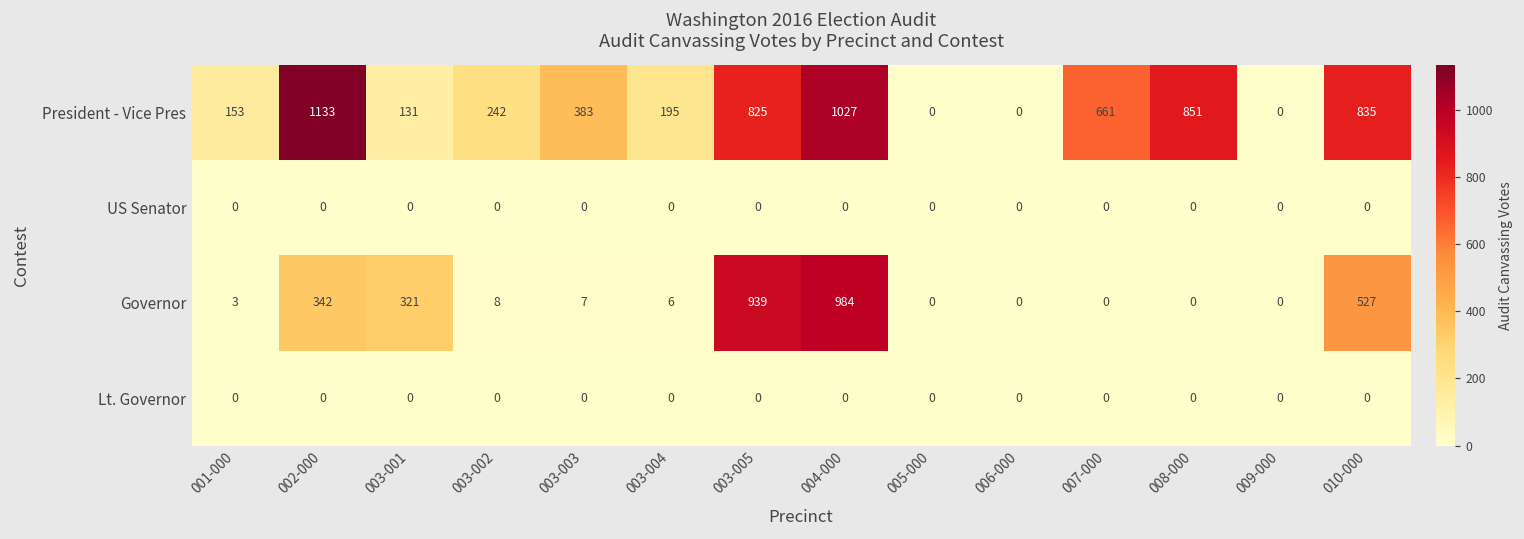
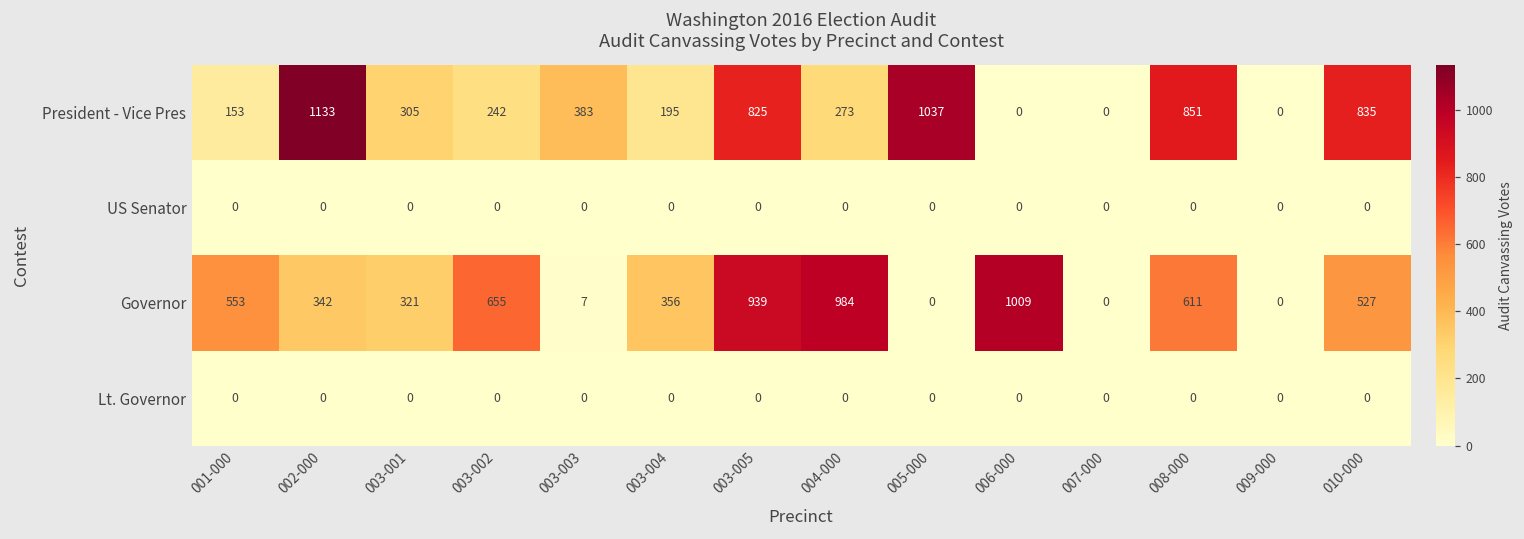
  {
    "President - Vice Pres": {
      "001-000": 153,
      "002-000": 1133,
-     "003-001": 131,
+     "003-001": 305,
      "003-002": 242,
      "003-003": 383,
      "003-004": 195,
      "003-005": 825,
-     "004-000": 1027,
-     "005-000": 0,
+     "004-000": 273,
+     "005-000": 1037,
      "006-000": 0,
-     "007-000": 661,
+     "007-000": 0,
      "008-000": 851,
      "009-000": 0,
      "010-000": 835
    },
    "US Senator": {
      "001-000": 0,
      "002-000": 0,
      "003-001": 0,
      "003-002": 0,
      "003-003": 0,
      "003-004": 0,
      "003-005": 0,
      "004-000": 0,
      "005-000": 0,
      "006-000": 0,
      "007-000": 0,
      "008-000": 0,
      "009-000": 0,
      "010-000": 0
    },
    "Governor": {
-     "001-000": 3,
+     "001-000": 553,
      "002-000": 342,
      "003-001": 321,
-     "003-002": 8,
+     "003-002": 655,
      "003-003": 7,
-     "003-004": 6,
+     "003-004": 356,
      "003-005": 939,
      "004-000": 984,
      "005-000": 0,
-     "006-000": 0,
+     "006-000": 1009,
      "007-000": 0,
-     "008-000": 0,
+     "008-000": 611,
      "009-000": 0,
      "010-000": 527
    },
    "Lt. Governor": {
      "001-000": 0,
      "002-000": 0,
      "003-001": 0,
      "003-002": 0,
      "003-003": 0,
      "003-004": 0,
      "003-005": 0,
      "004-000": 0,
      "005-000": 0,
      "006-000": 0,
      "007-000": 0,
      "008-000": 0,
      "009-000": 0,
      "010-000": 0
    }
  }
